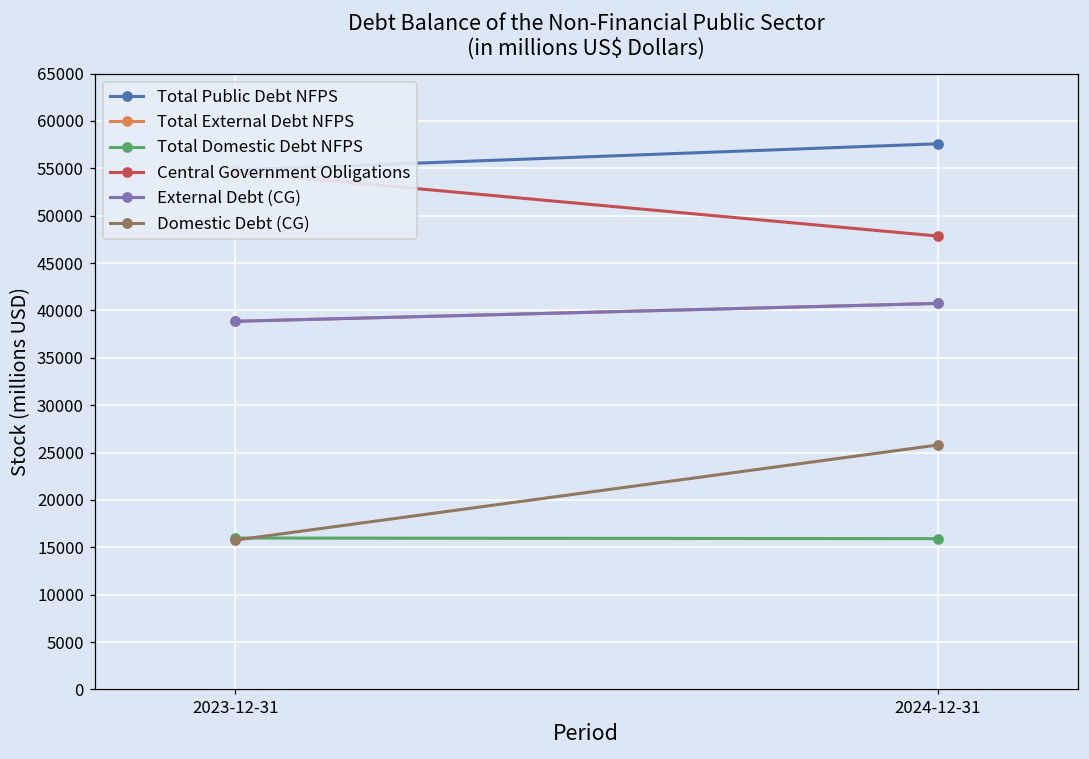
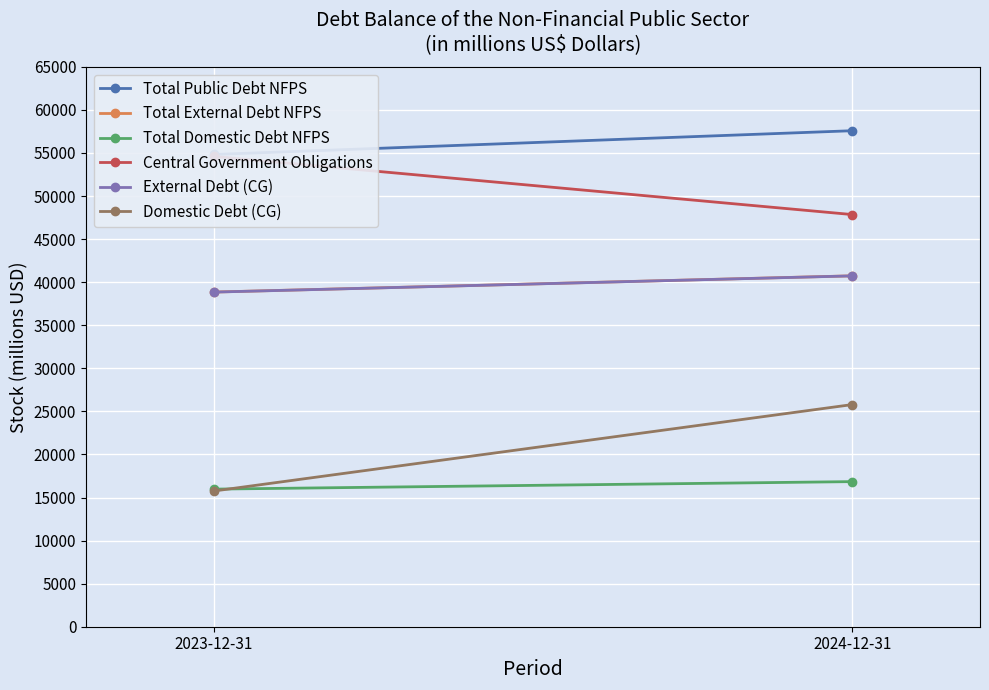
  {
    "Total Domestic Debt NFPS": {
-     "2024-12-31": 16000
+     "2024-12-31": 17000
    },
    "Central Government Obligations": {
      "2024-12-31": 48000
    },
    "Domestic Debt (CG)": {
      "2024-12-31": 26000
    }
  }
